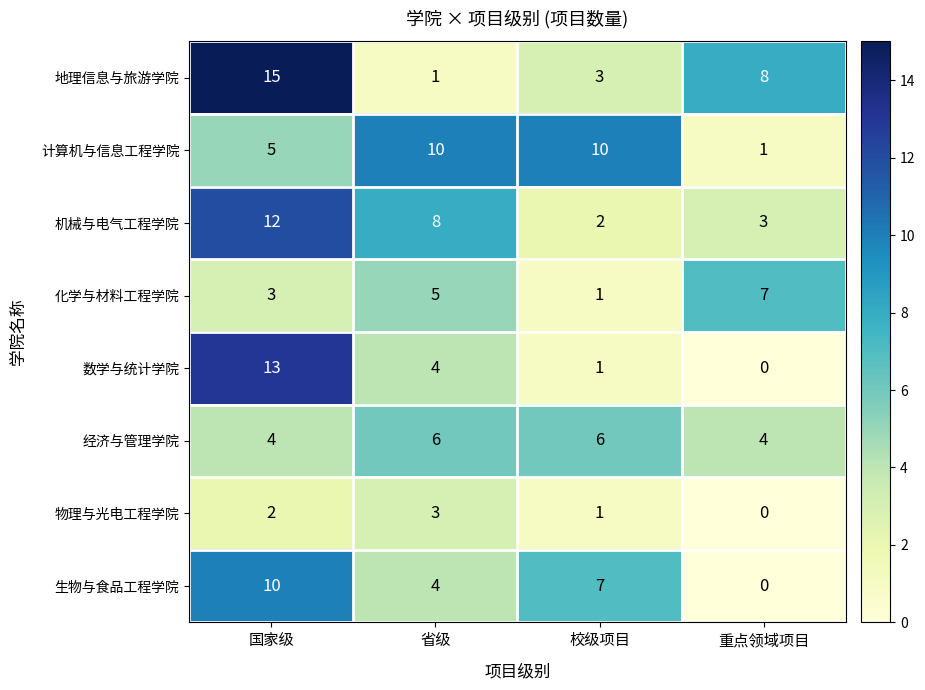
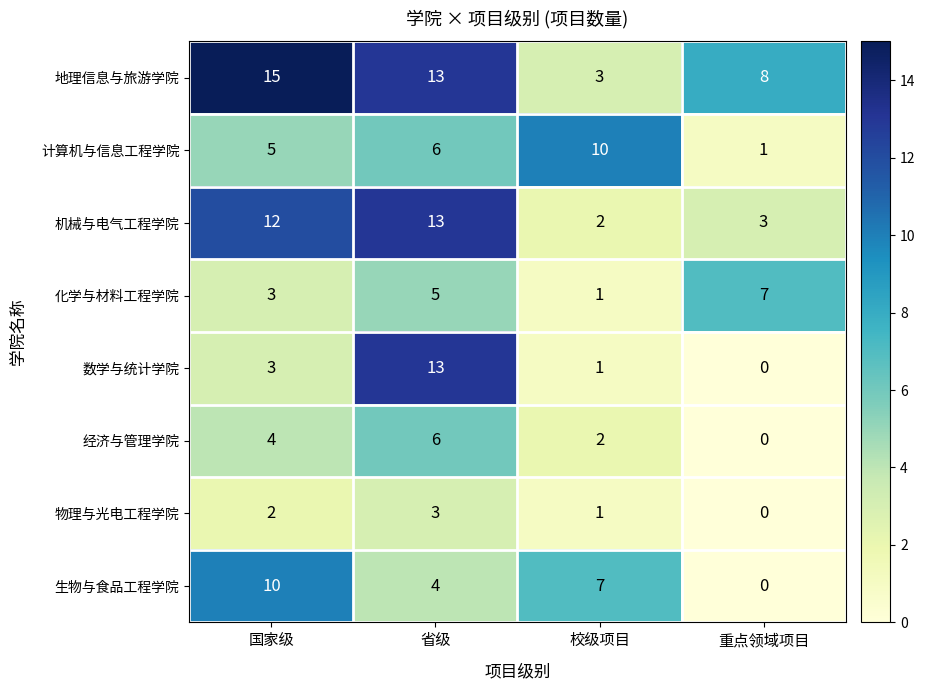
  {
    "地理信息与旅游学院": {
      "国家级": 15,
-     "省级": 1,
+     "省级": 13,
      "校级项目": 3,
      "重点领域项目": 8
    },
    "计算机与信息工程学院": {
      "国家级": 5,
-     "省级": 10,
+     "省级": 6,
      "校级项目": 10,
      "重点领域项目": 1
    },
    "机械与电气工程学院": {
      "国家级": 12,
-     "省级": 8,
+     "省级": 13,
      "校级项目": 2,
      "重点领域项目": 3
    },
    "化学与材料工程学院": {
      "国家级": 3,
      "省级": 5,
      "校级项目": 1,
      "重点领域项目": 7
    },
    "数学与统计学院": {
-     "国家级": 13,
-     "省级": 4,
+     "国家级": 3,
+     "省级": 13,
      "校级项目": 1,
      "重点领域项目": 0
    },
    "经济与管理学院": {
      "国家级": 4,
      "省级": 6,
-     "校级项目": 6,
-     "重点领域项目": 4
+     "校级项目": 2,
+     "重点领域项目": 0
    },
    "物理与光电工程学院": {
      "国家级": 2,
      "省级": 3,
      "校级项目": 1,
      "重点领域项目": 0
    },
    "生物与食品工程学院": {
      "国家级": 10,
      "省级": 4,
      "校级项目": 7,
      "重点领域项目": 0
    }
  }
